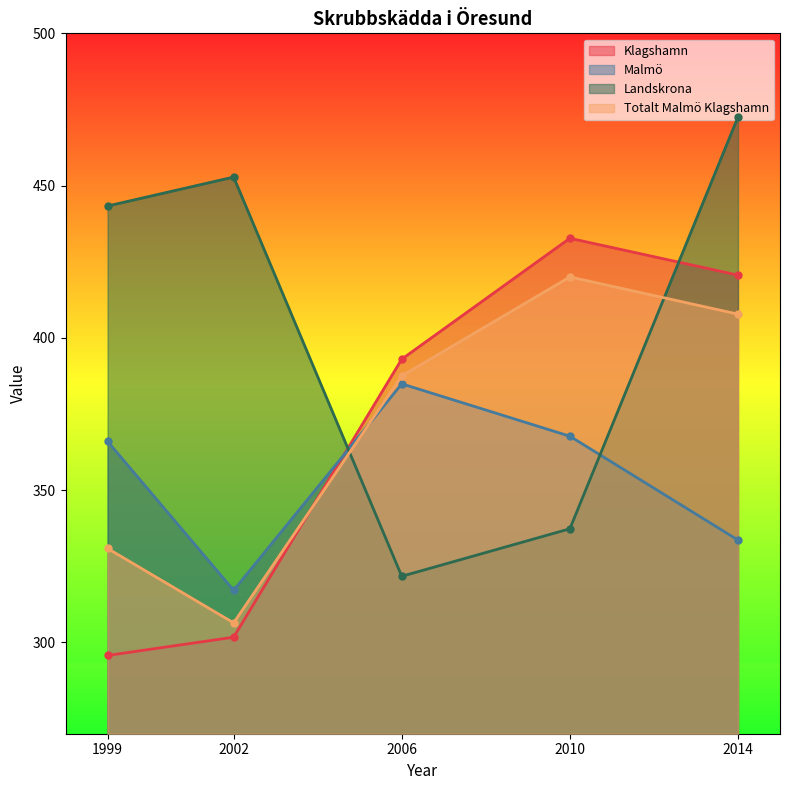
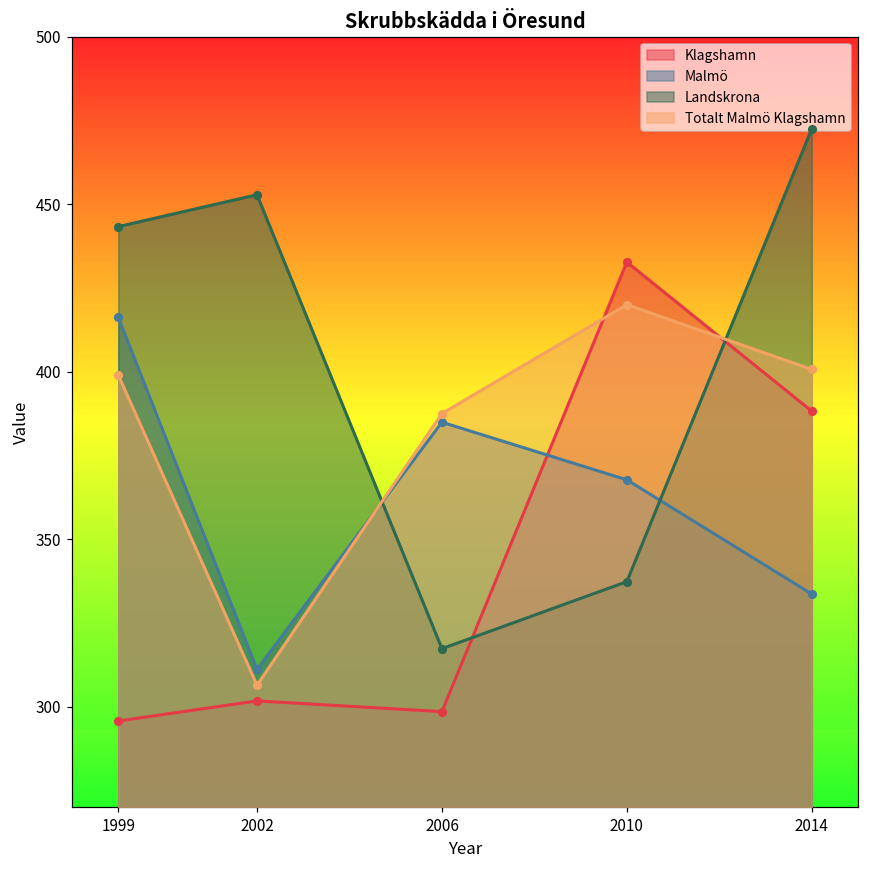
  {
    "Klagshamn": {
      "1999": 296,
      "2002": 302,
-     "2006": 393,
+     "2006": 299,
      "2010": 433,
-     "2014": 421
+     "2014": 388
    },
    "Malmö": {
-     "1999": 366,
-     "2002": 317,
+     "1999": 416,
+     "2002": 311,
      "2006": 385,
      "2010": 368,
      "2014": 334
    },
    "Landskrona": {
      "1999": 443,
      "2002": 453,
-     "2006": 322,
+     "2006": 317,
      "2010": 337
    },
    "Totalt Malmö Klagshamn": {
-     "1999": 331,
+     "1999": 399,
      "2002": 306,
      "2006": 388,
      "2010": 420,
-     "2014": 408
+     "2014": 401
    }
  }
